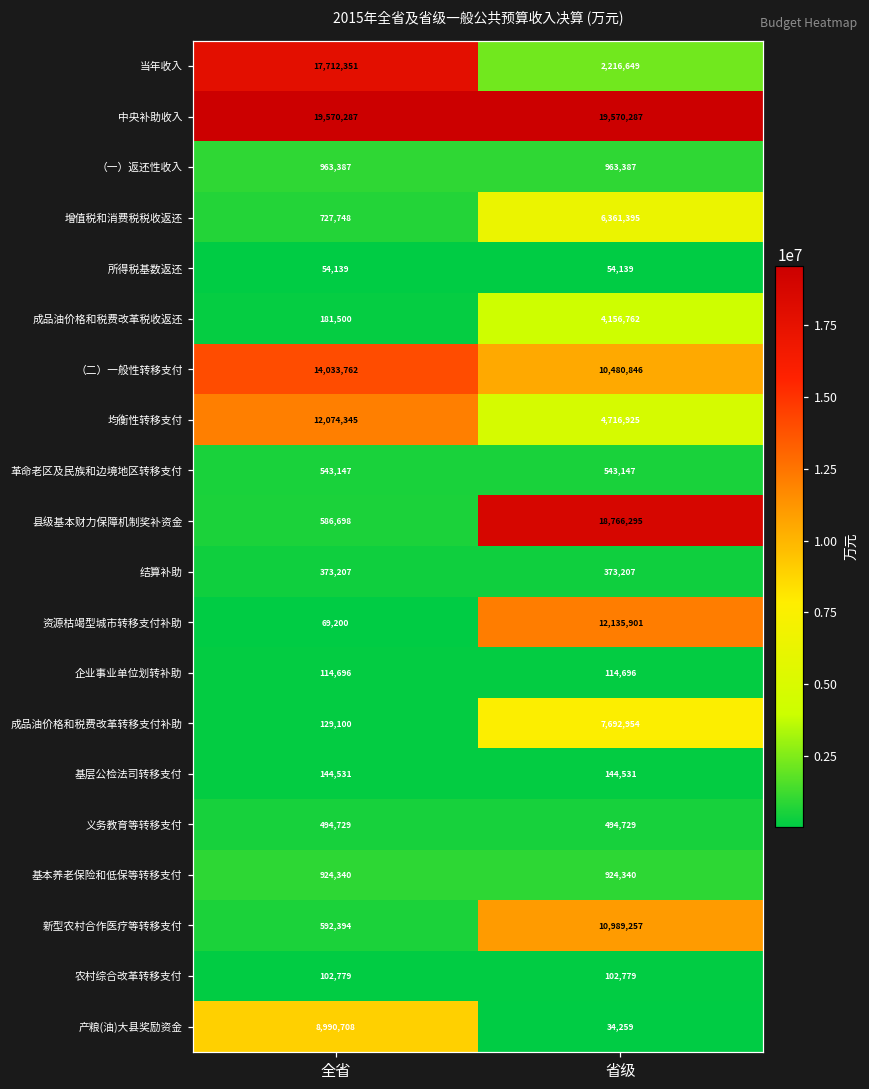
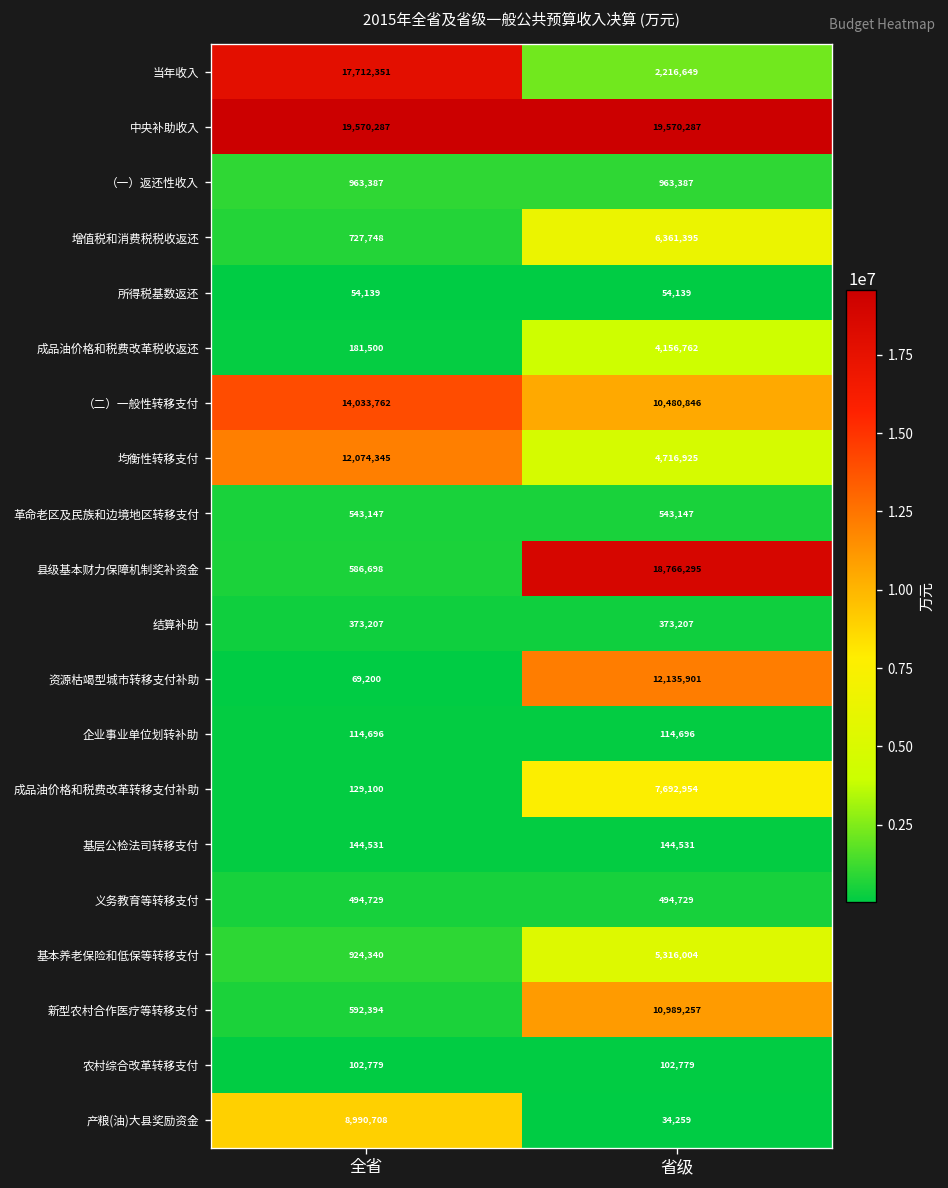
  {
    "当年收入": {
      "全省": "17,712,351",
      "省级": "2,216,649"
    },
    "中央补助收入": {
      "全省": "19,570,287",
      "省级": "19,570,287"
    },
    "（一）返还性收入": {
      "全省": "963,387",
      "省级": "963,387"
    },
    "增值税和消费税税收返还": {
      "全省": "727,748",
      "省级": "6,361,395"
    },
    "所得税基数返还": {
      "全省": "54,139",
      "省级": "54,139"
    },
    "成品油价格和税费改革税收返还": {
      "全省": "181,500",
      "省级": "4,156,762"
    },
    "（二）一般性转移支付": {
      "全省": "14,033,762",
      "省级": "10,480,846"
    },
    "均衡性转移支付": {
      "全省": "12,074,345",
      "省级": "4,716,925"
    },
    "革命老区及民族和边境地区转移支付": {
      "全省": "543,147",
      "省级": "543,147"
    },
    "县级基本财力保障机制奖补资金": {
      "全省": "586,698",
      "省级": "18,766,295"
    },
    "结算补助": {
      "全省": "373,207",
      "省级": "373,207"
    },
    "资源枯竭型城市转移支付补助": {
      "全省": "69,200",
      "省级": "12,135,901"
    },
    "企业事业单位划转补助": {
      "全省": "114,696",
      "省级": "114,696"
    },
    "成品油价格和税费改革转移支付补助": {
      "全省": "129,100",
      "省级": "7,692,954"
    },
    "基层公检法司转移支付": {
      "全省": "144,531",
      "省级": "144,531"
    },
    "义务教育等转移支付": {
      "全省": "494,729",
      "省级": "494,729"
    },
    "基本养老保险和低保等转移支付": {
      "全省": "924,340",
-     "省级": "924,340"
+     "省级": "5,316,004"
    },
    "新型农村合作医疗等转移支付": {
      "全省": "592,394",
      "省级": "10,989,257"
    },
    "农村综合改革转移支付": {
      "全省": "102,779",
      "省级": "102,779"
    },
    "产粮(油)大县奖励资金": {
      "全省": "8,990,708",
      "省级": "34,259"
    }
  }
